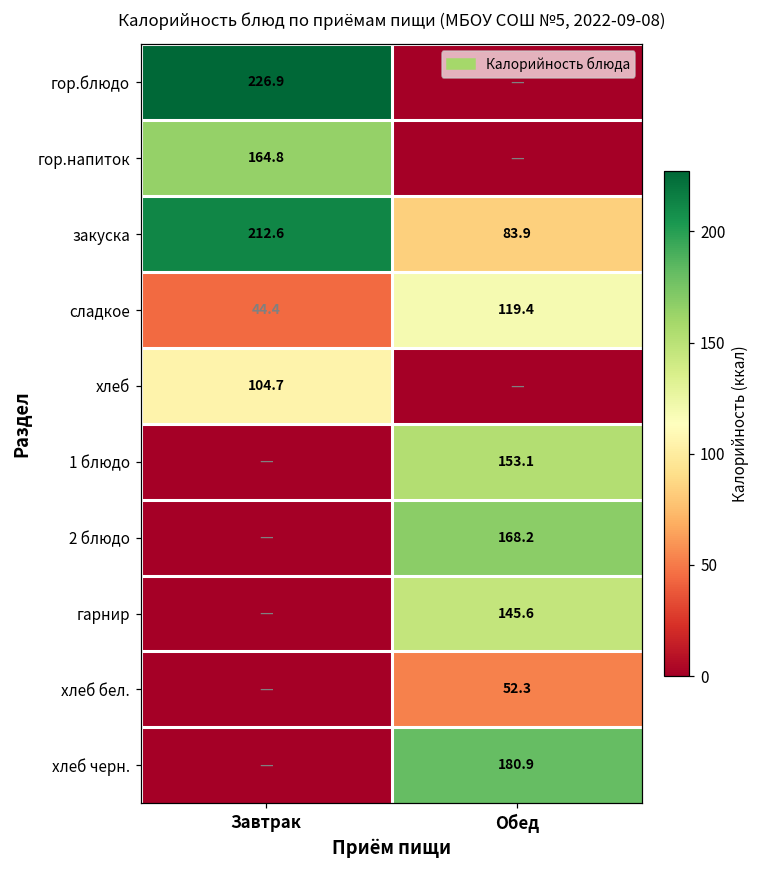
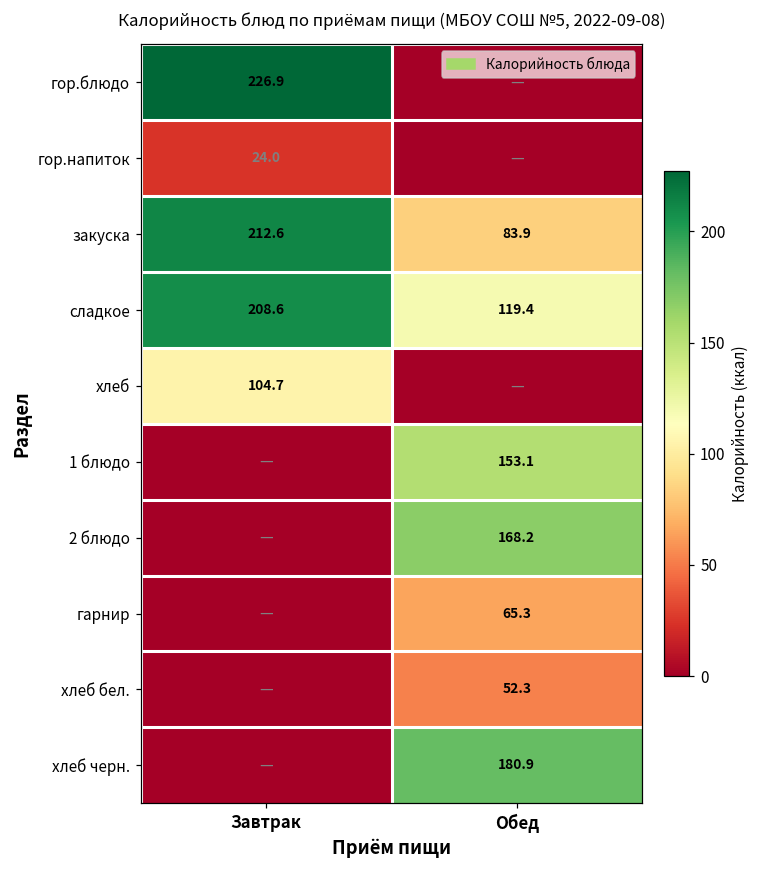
  {
    "гор.блюдо": {
      "Завтрак": 226.9
    },
    "гор.напиток": {
-     "Завтрак": 164.8
+     "Завтрак": 24.0
    },
    "закуска": {
      "Завтрак": 212.6,
      "Обед": 83.9
    },
    "сладкое": {
-     "Завтрак": 44.4,
+     "Завтрак": 208.6,
      "Обед": 119.4
    },
    "хлеб": {
      "Завтрак": 104.7
    },
    "1 блюдо": {
      "Обед": 153.1
    },
    "2 блюдо": {
      "Обед": 168.2
    },
    "гарнир": {
-     "Обед": 145.6
+     "Обед": 65.3
    },
    "хлеб бел.": {
      "Обед": 52.3
    },
    "хлеб черн.": {
      "Обед": 180.9
    }
  }
